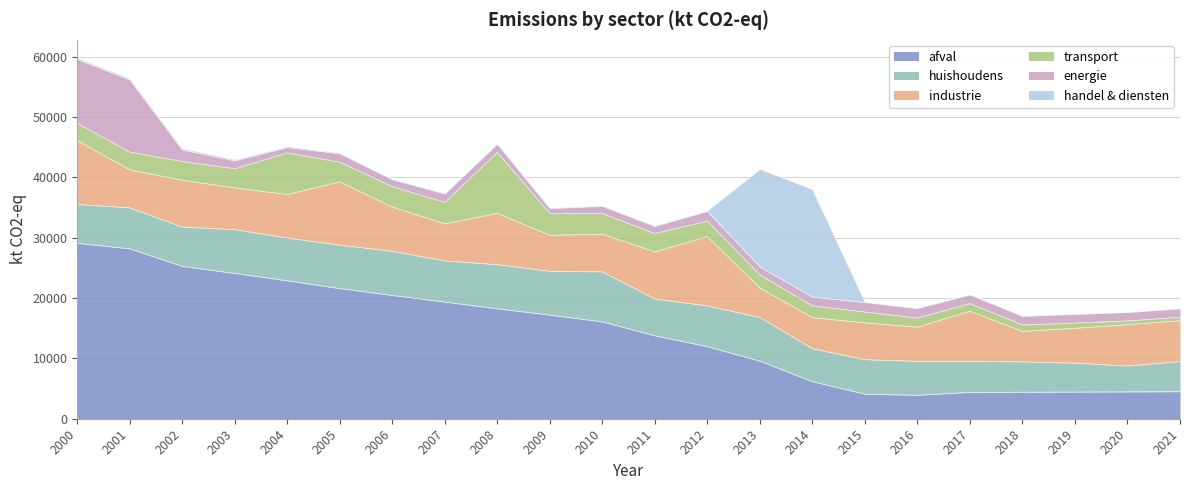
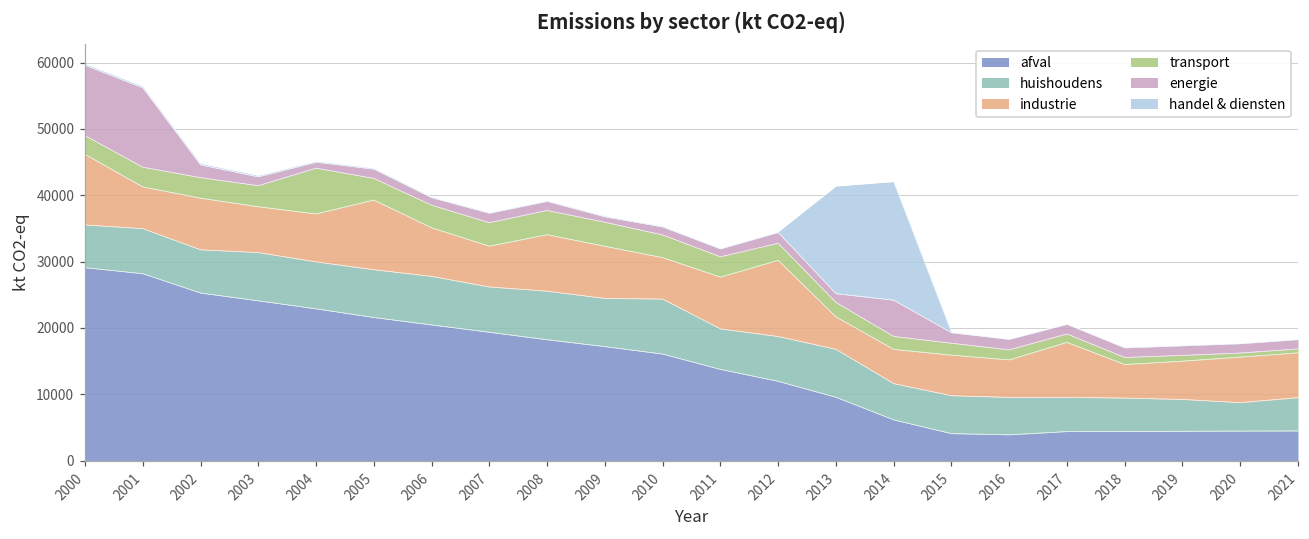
  {
    "industrie": {
      "2000": 11000,
      "2001": 6000,
      "2002": 8000,
      "2003": 7000,
      "2004": 7000,
      "2005": 10000,
      "2006": 7000,
      "2007": 6000,
      "2008": 9000,
-     "2009": 6000,
+     "2009": 8000,
      "2010": 6000,
      "2011": 8000,
      "2012": 11000,
      "2013": 5000,
      "2014": 5000,
      "2015": 6000,
      "2016": 6000,
      "2017": 8000,
      "2018": 5000,
      "2019": 6000,
      "2020": 7000,
      "2021": 7000
    },
    "transport": {
      "2000": 3000,
      "2001": 3000,
      "2002": 3000,
      "2003": 3000,
      "2004": 7000,
      "2005": 3000,
      "2006": 3000,
      "2007": 4000,
-     "2008": 10000,
+     "2008": 4000,
      "2009": 4000,
      "2010": 3000,
      "2011": 3000,
      "2012": 3000,
      "2013": 2000,
      "2014": 2000,
      "2015": 2000,
      "2016": 2000,
      "2017": 1000,
      "2018": 1000,
      "2019": 1000,
      "2020": 1000,
      "2021": 1000
    },
    "energie": {
      "2013": 1000,
-     "2014": 1000
+     "2014": 5000
    },
    "handel & diensten": {
      "2013": 16000,
      "2014": 18000
    }
  }
